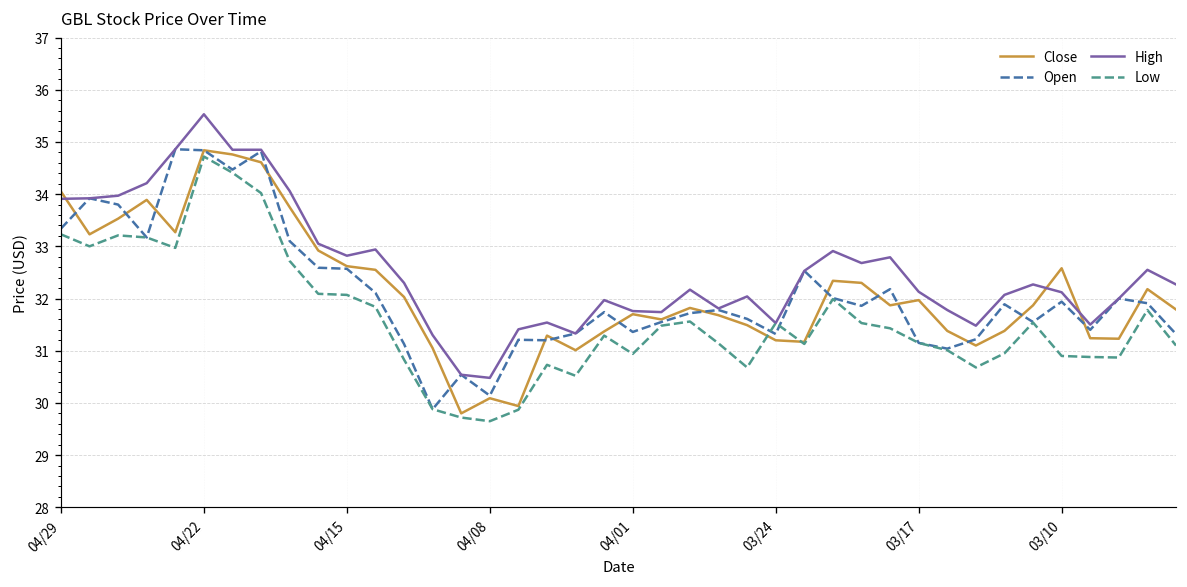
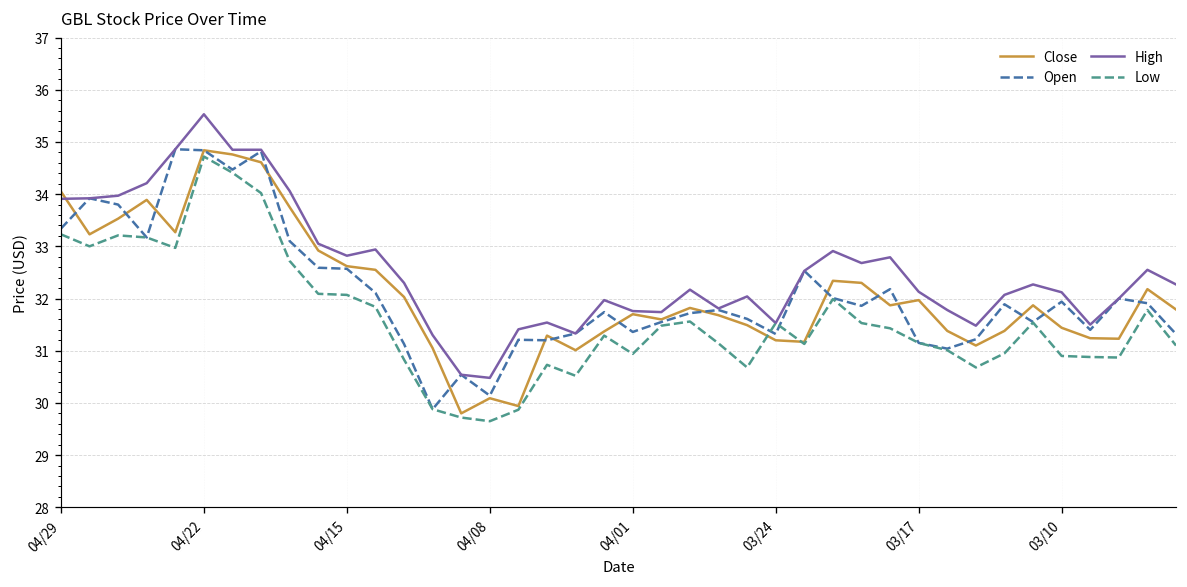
  {
    "Close": {
      "04/29": 34.1,
      "04/01": 31.7,
      "03/24": 31.2,
      "03/17": 32.0,
-     "03/10": 32.6
+     "03/10": 31.4
    }
  }
